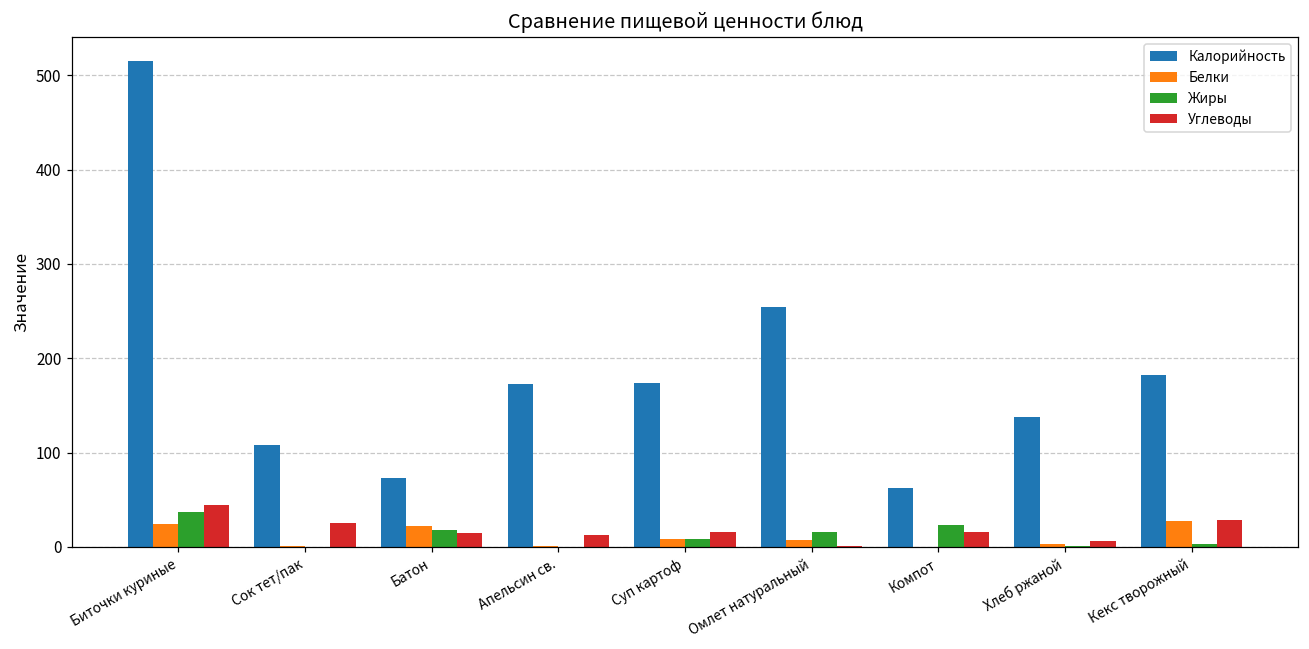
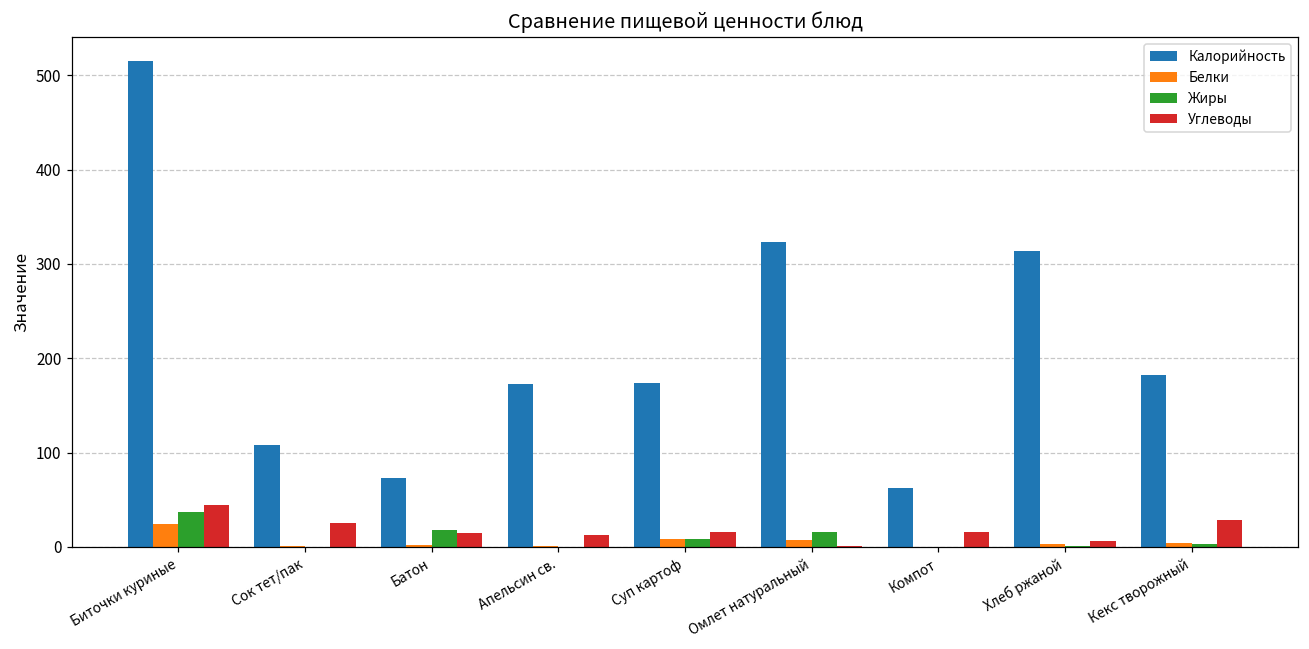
  {
    "Калорийность": {
      "Биточки куриные": 520,
      "Сок тет/пак": 110,
      "Батон": 70,
      "Апельсин св.": 170,
      "Суп картоф": 170,
-     "Омлет натуральный": 250,
+     "Омлет натуральный": 320,
      "Компот": 60,
-     "Хлеб ржаной": 140,
+     "Хлеб ржаной": 310,
      "Кекс творожный": 180
    },
    "Белки": {
      "Биточки куриные": 20,
-     "Батон": 20,
+     "Батон": 0,
      "Суп картоф": 10,
      "Омлет натуральный": 10,
-     "Кекс творожный": 30
+     "Кекс творожный": 0
    },
    "Жиры": {
      "Биточки куриные": 40,
      "Сок тет/пак": 0,
      "Батон": 20,
      "Апельсин св.": 0,
      "Суп картоф": 10,
      "Омлет натуральный": 20,
-     "Компот": 20,
+     "Компот": 0,
      "Кекс творожный": 0
    },
    "Углеводы": {
      "Биточки куриные": 40,
      "Сок тет/пак": 30,
      "Батон": 20,
      "Апельсин св.": 10,
      "Суп картоф": 20,
      "Компот": 20,
      "Хлеб ржаной": 10,
      "Кекс творожный": 30
    }
  }
